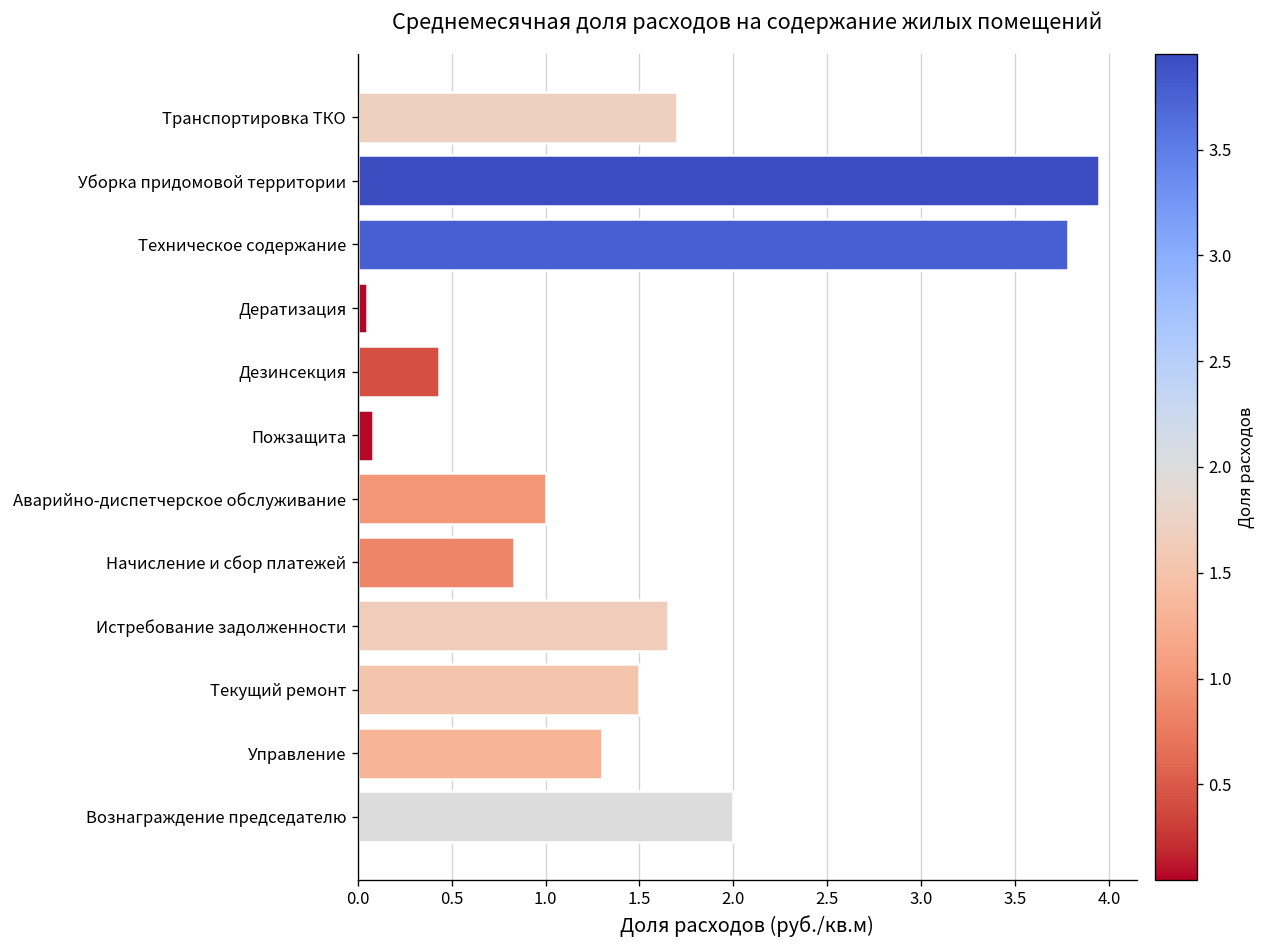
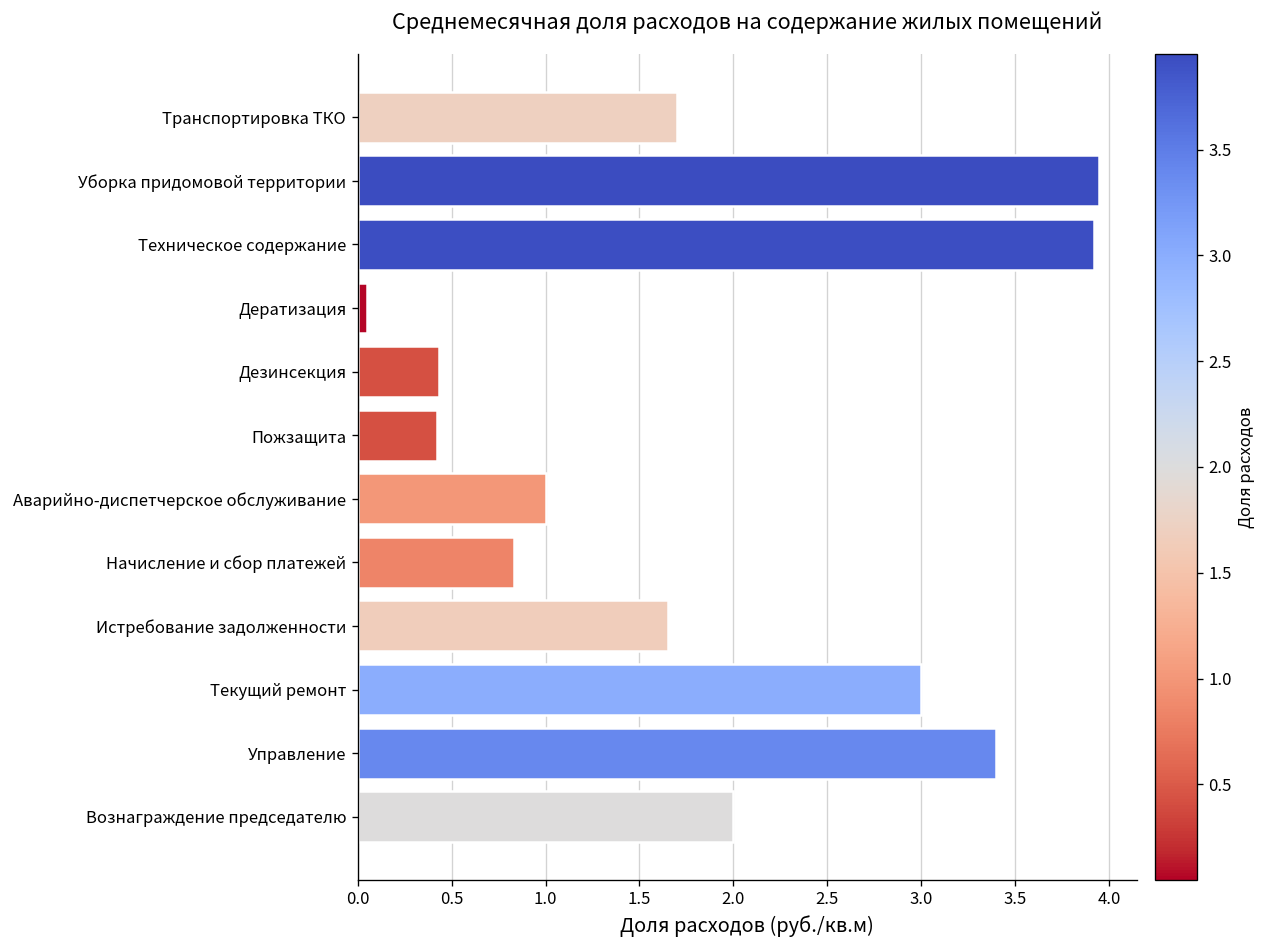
  {
    "Транспортировка ТКО": 1.70,
    "Уборка придомовой территории": 3.95,
-   "Техническое содержание": 3.78,
+   "Техническое содержание": 3.92,
    "Дератизация": 0.05,
    "Дезинсекция": 0.43,
-   "Пожзащита": 0.08,
+   "Пожзащита": 0.42,
    "Аварийно-диспетчерское обслуживание": 1.00,
    "Начисление и сбор платежей": 0.83,
    "Истребование задолженности": 1.65,
-   "Текущий ремонт": 1.5,
-   "Управление": 1.3,
+   "Текущий ремонт": 3.0,
+   "Управление": 3.4,
    "Вознаграждение председателю": 2.00
  }
